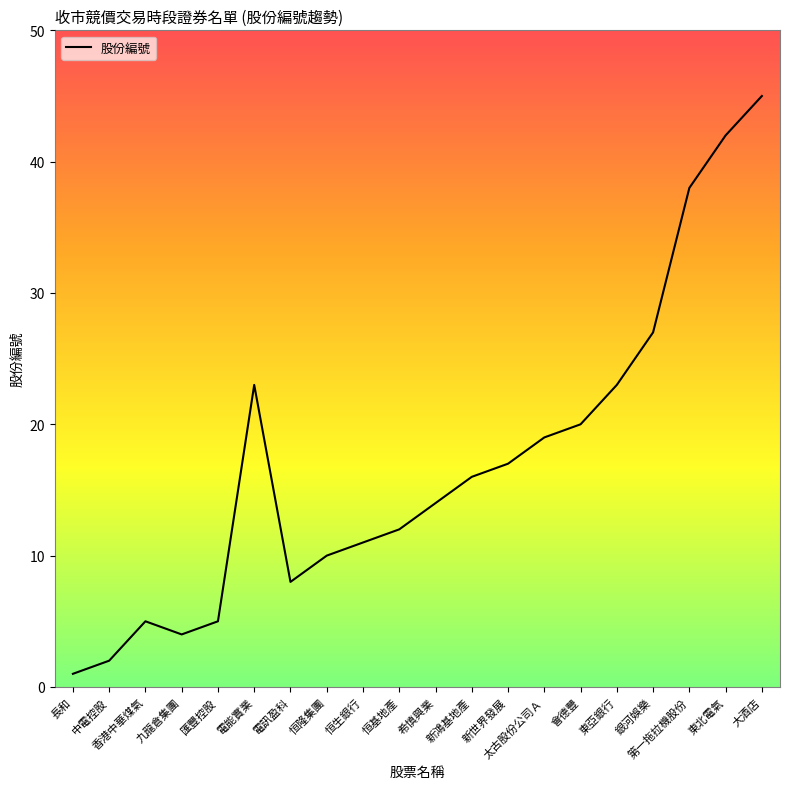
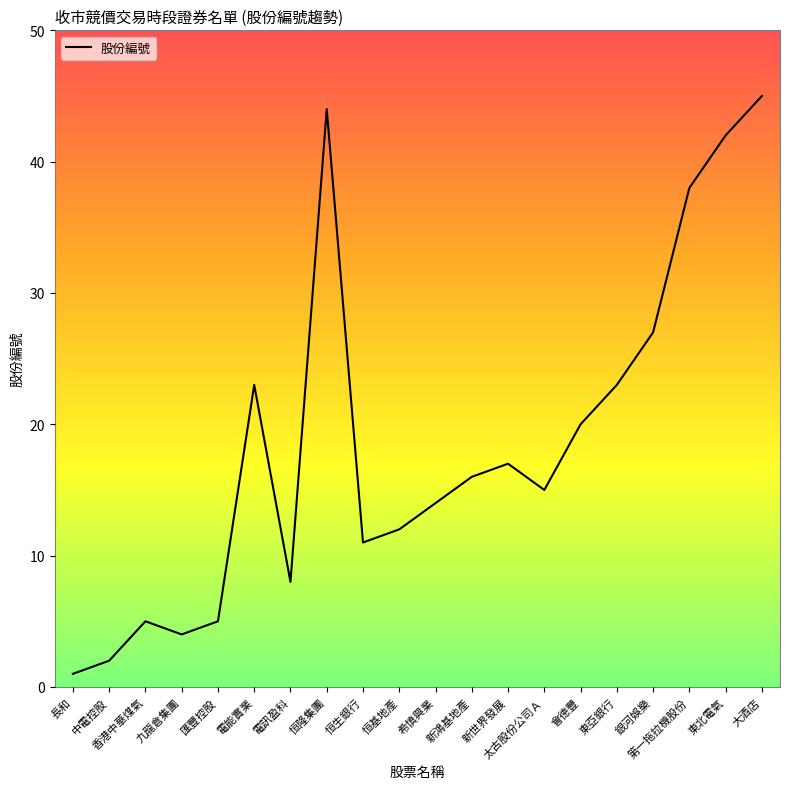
  {
    "長和": 1,
    "中電控股": 2,
    "香港中華煤氣": 5,
    "九龍倉集團": 4,
    "匯豐控股": 5,
    "電能實業": 23,
    "電訊盈科": 8,
-   "恒隆集團": 10,
+   "恒隆集團": 44,
    "恒生銀行": 11,
    "恒基地產": 12,
    "希慎興業": 14,
    "新鴻基地產": 16,
    "新世界發展": 17,
-   "太古股份公司Ａ": 19,
+   "太古股份公司Ａ": 15,
    "會德豐": 20,
    "東亞銀行": 23,
    "銀河娛樂": 27,
    "第一拖拉機股份": 38,
    "東北電氣": 42,
    "大酒店": 45
  }
